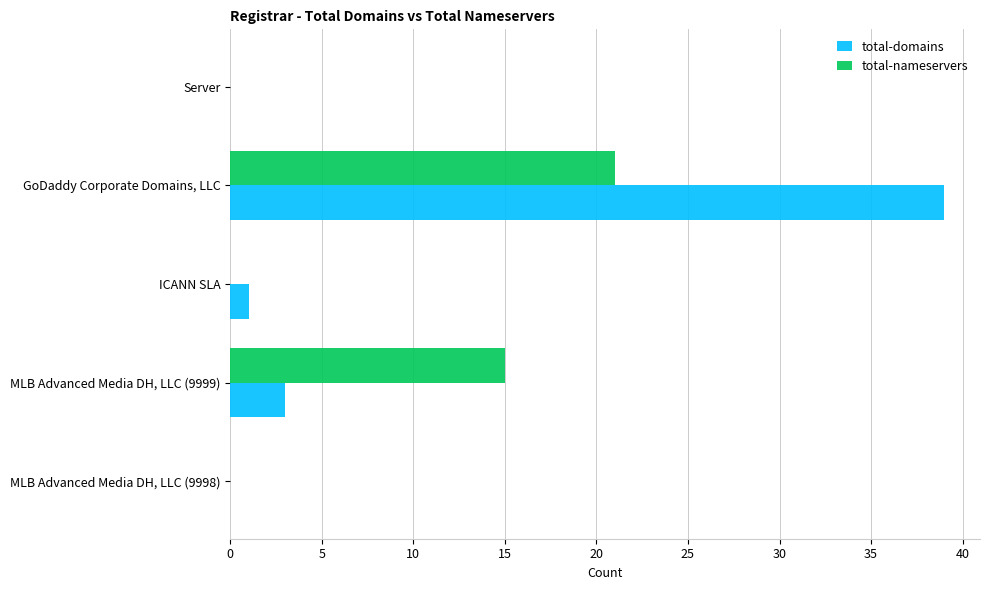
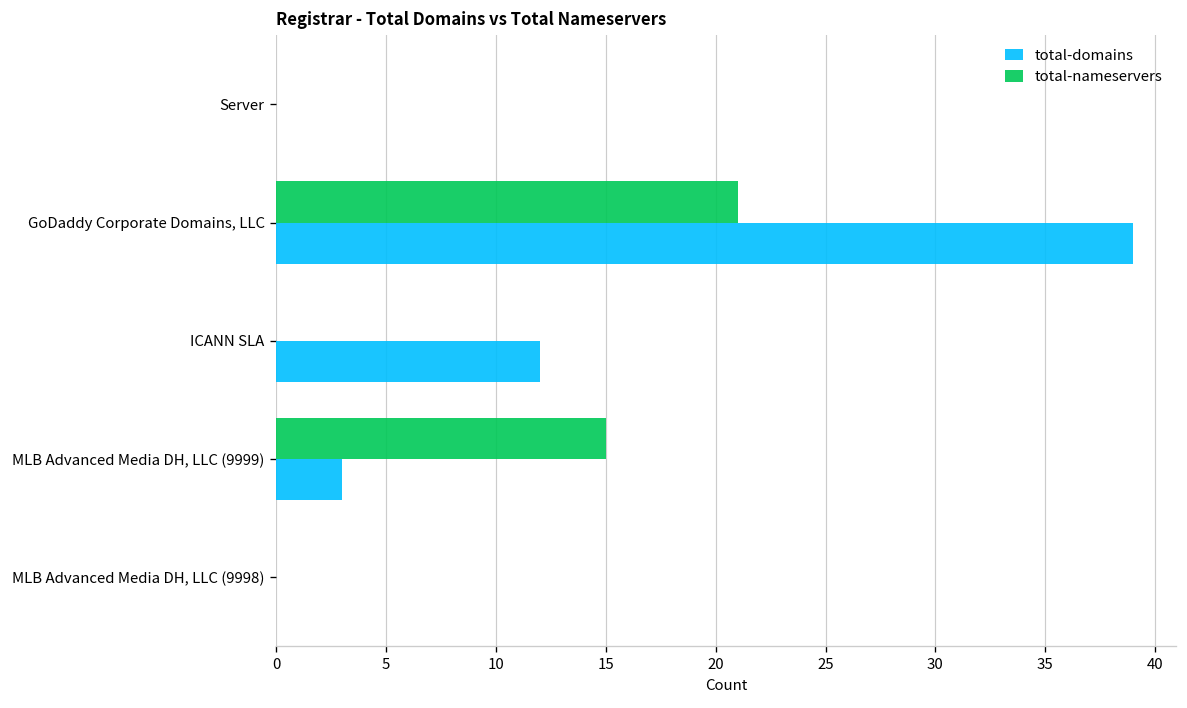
  {
    "total-domains": {
      "Server": 0,
      "GoDaddy Corporate Domains, LLC": 39,
-     "ICANN SLA": 1,
+     "ICANN SLA": 12,
      "MLB Advanced Media DH, LLC (9999)": 3,
      "MLB Advanced Media DH, LLC (9998)": 0
    },
    "total-nameservers": {
      "Server": 0,
      "GoDaddy Corporate Domains, LLC": 21,
      "ICANN SLA": 0,
      "MLB Advanced Media DH, LLC (9999)": 15,
      "MLB Advanced Media DH, LLC (9998)": 0
    }
  }
